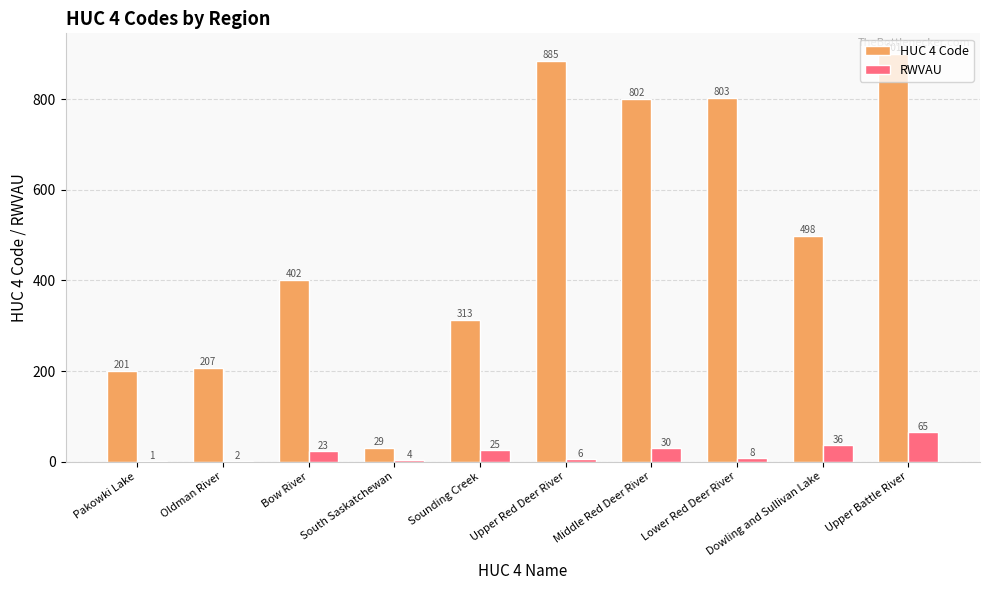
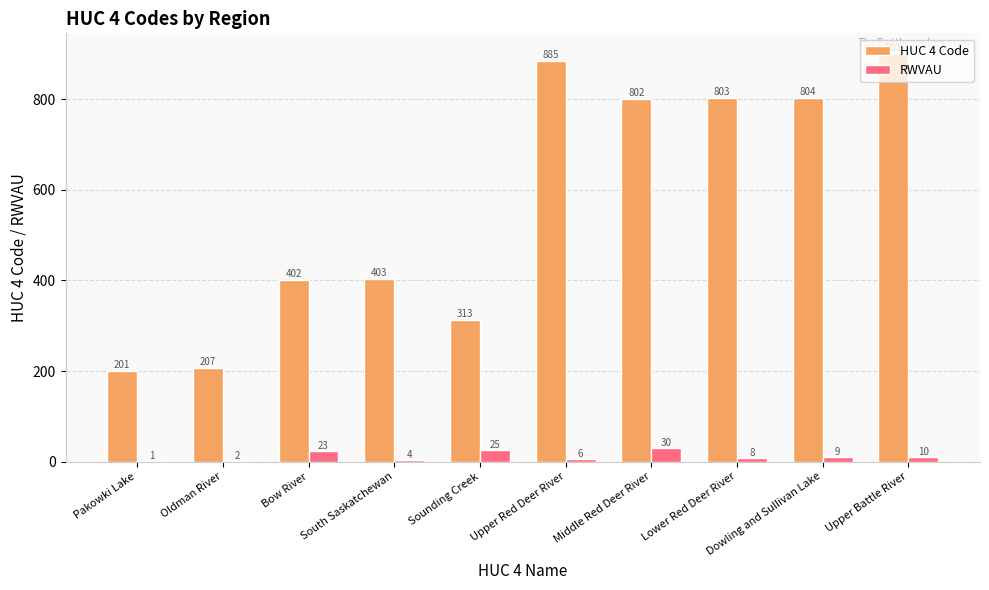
  {
    "HUC 4 Code": {
      "Pakowki Lake": 201,
      "Oldman River": 207,
      "Bow River": 402,
-     "South Saskatchewan": 29,
+     "South Saskatchewan": 403,
      "Sounding Creek": 313,
      "Upper Red Deer River": 885,
      "Middle Red Deer River": 802,
      "Lower Red Deer River": 803,
-     "Dowling and Sullivan Lake": 498
+     "Dowling and Sullivan Lake": 804
    },
    "RWVAU": {
      "Pakowki Lake": 1,
      "Oldman River": 2,
      "Bow River": 23,
      "South Saskatchewan": 4,
      "Sounding Creek": 25,
      "Upper Red Deer River": 6,
      "Middle Red Deer River": 30,
      "Lower Red Deer River": 8,
-     "Dowling and Sullivan Lake": 36,
-     "Upper Battle River": 65
+     "Dowling and Sullivan Lake": 9,
+     "Upper Battle River": 10
    }
  }
